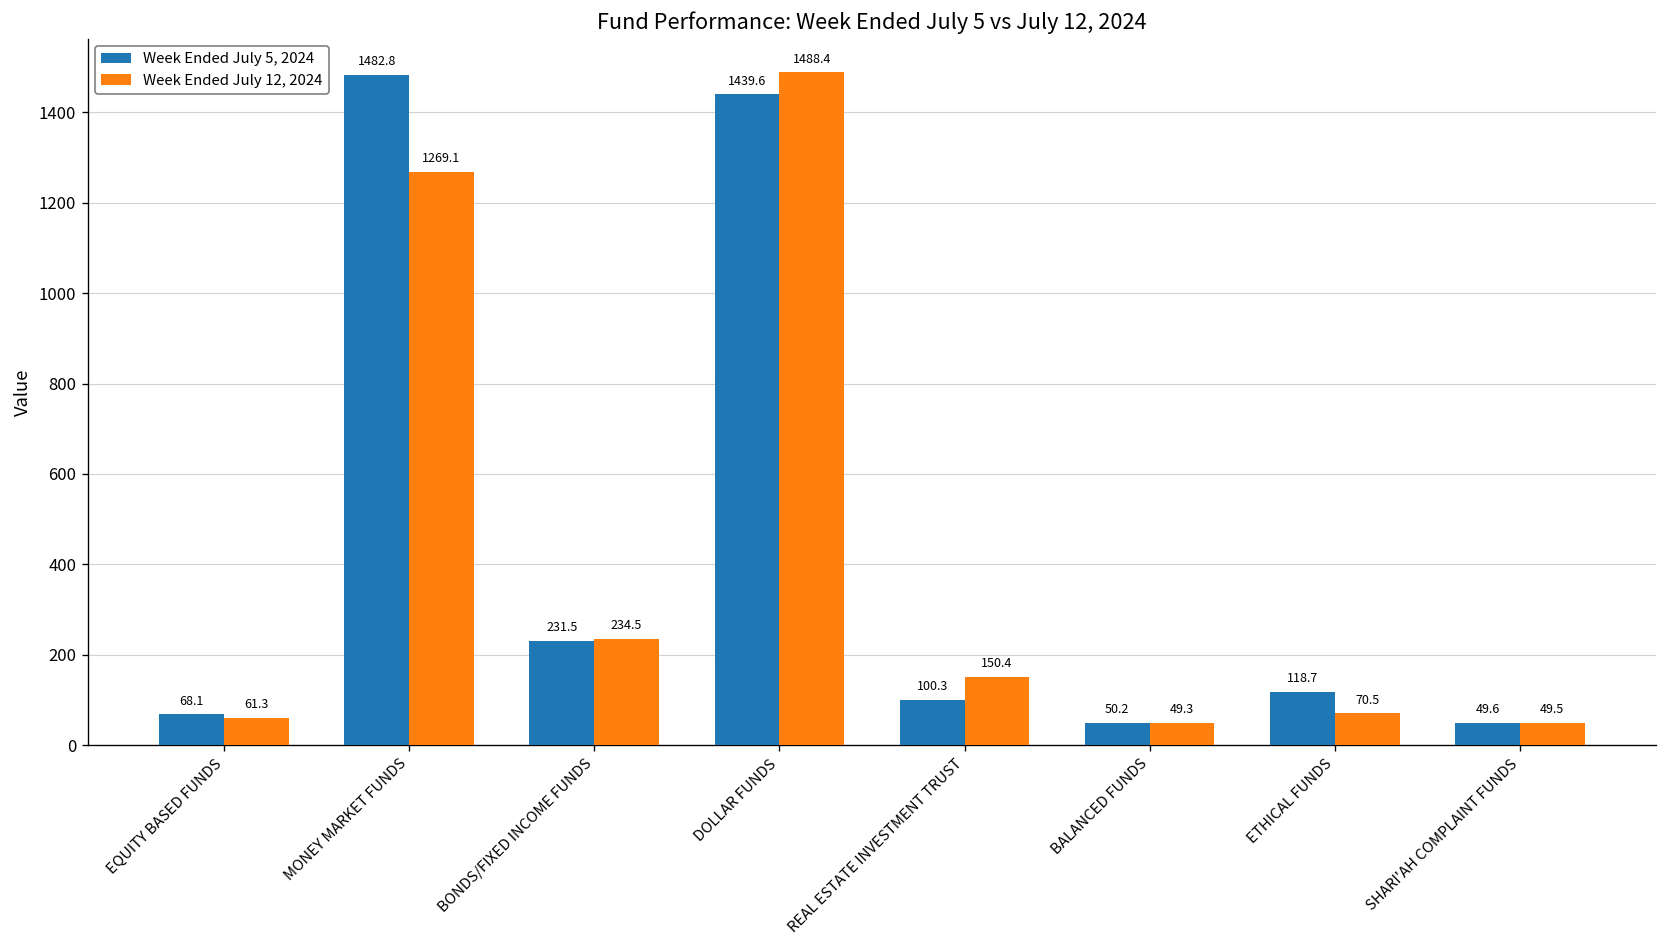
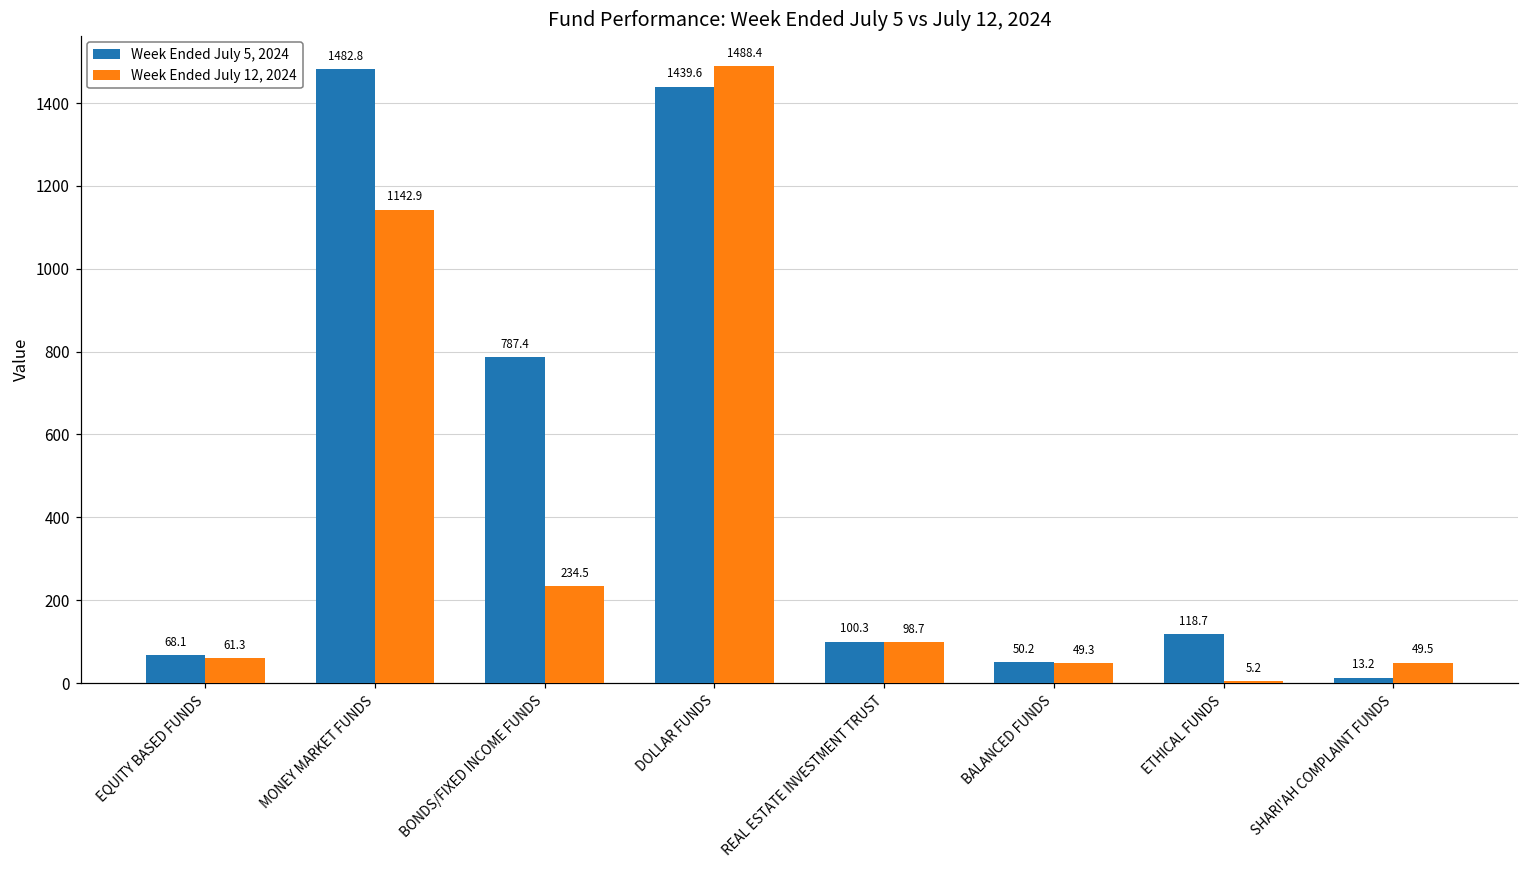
  {
    "Week Ended July 5, 2024": {
      "EQUITY BASED FUNDS": 68.1,
      "MONEY MARKET FUNDS": 1482.8,
-     "BONDS/FIXED INCOME FUNDS": 231.5,
+     "BONDS/FIXED INCOME FUNDS": 787.4,
      "DOLLAR FUNDS": 1439.6,
      "REAL ESTATE INVESTMENT TRUST": 100.3,
      "BALANCED FUNDS": 50.2,
      "ETHICAL FUNDS": 118.7,
-     "SHARI'AH COMPLAINT FUNDS": 49.6
+     "SHARI'AH COMPLAINT FUNDS": 13.2
    },
    "Week Ended July 12, 2024": {
      "EQUITY BASED FUNDS": 61.3,
-     "MONEY MARKET FUNDS": 1269.1,
+     "MONEY MARKET FUNDS": 1142.9,
      "BONDS/FIXED INCOME FUNDS": 234.5,
      "DOLLAR FUNDS": 1488.4,
-     "REAL ESTATE INVESTMENT TRUST": 150.4,
+     "REAL ESTATE INVESTMENT TRUST": 98.7,
      "BALANCED FUNDS": 49.3,
-     "ETHICAL FUNDS": 70.5,
+     "ETHICAL FUNDS": 5.2,
      "SHARI'AH COMPLAINT FUNDS": 49.5
    }
  }
